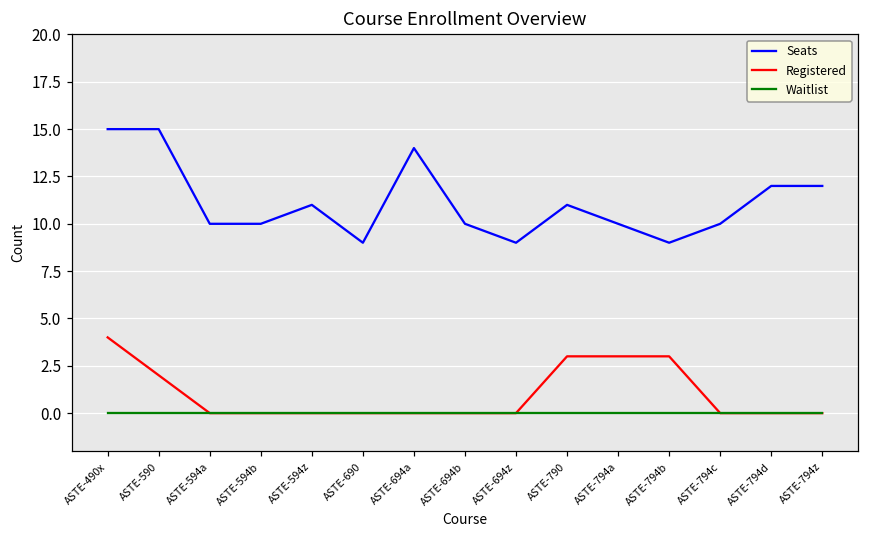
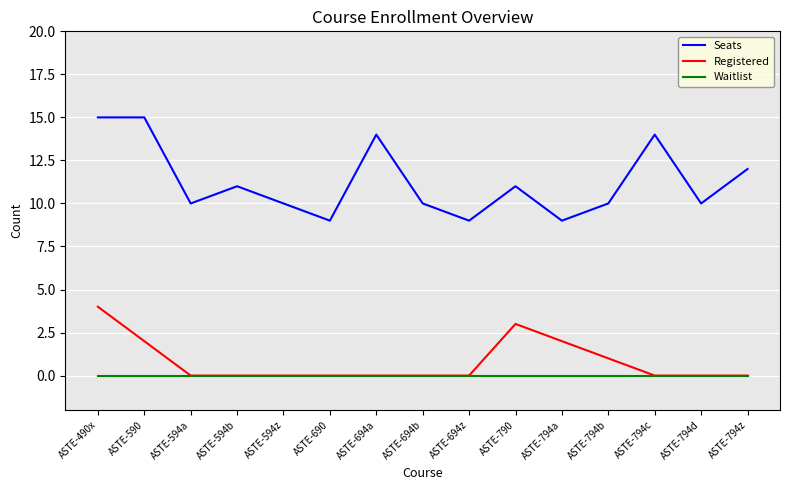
  {
    "Seats": {
      "ASTE-490x": 15,
      "ASTE-590": 15,
      "ASTE-594a": 10,
-     "ASTE-594b": 10,
-     "ASTE-594z": 11,
+     "ASTE-594b": 11,
+     "ASTE-594z": 10,
      "ASTE-690": 9,
      "ASTE-694a": 14,
      "ASTE-694b": 10,
      "ASTE-694z": 9,
      "ASTE-790": 11,
-     "ASTE-794a": 10,
-     "ASTE-794b": 9,
-     "ASTE-794c": 10,
-     "ASTE-794d": 12,
+     "ASTE-794a": 9,
+     "ASTE-794b": 10,
+     "ASTE-794c": 14,
+     "ASTE-794d": 10,
      "ASTE-794z": 12
    },
    "Registered": {
      "ASTE-490x": 4,
      "ASTE-590": 2,
      "ASTE-790": 3,
-     "ASTE-794a": 3,
-     "ASTE-794b": 3
+     "ASTE-794a": 2,
+     "ASTE-794b": 1
    },
    "Waitlist": {
      "ASTE-490x": 0,
      "ASTE-590": 0,
      "ASTE-790": 0,
      "ASTE-794a": 0,
      "ASTE-794b": 0
    }
  }
